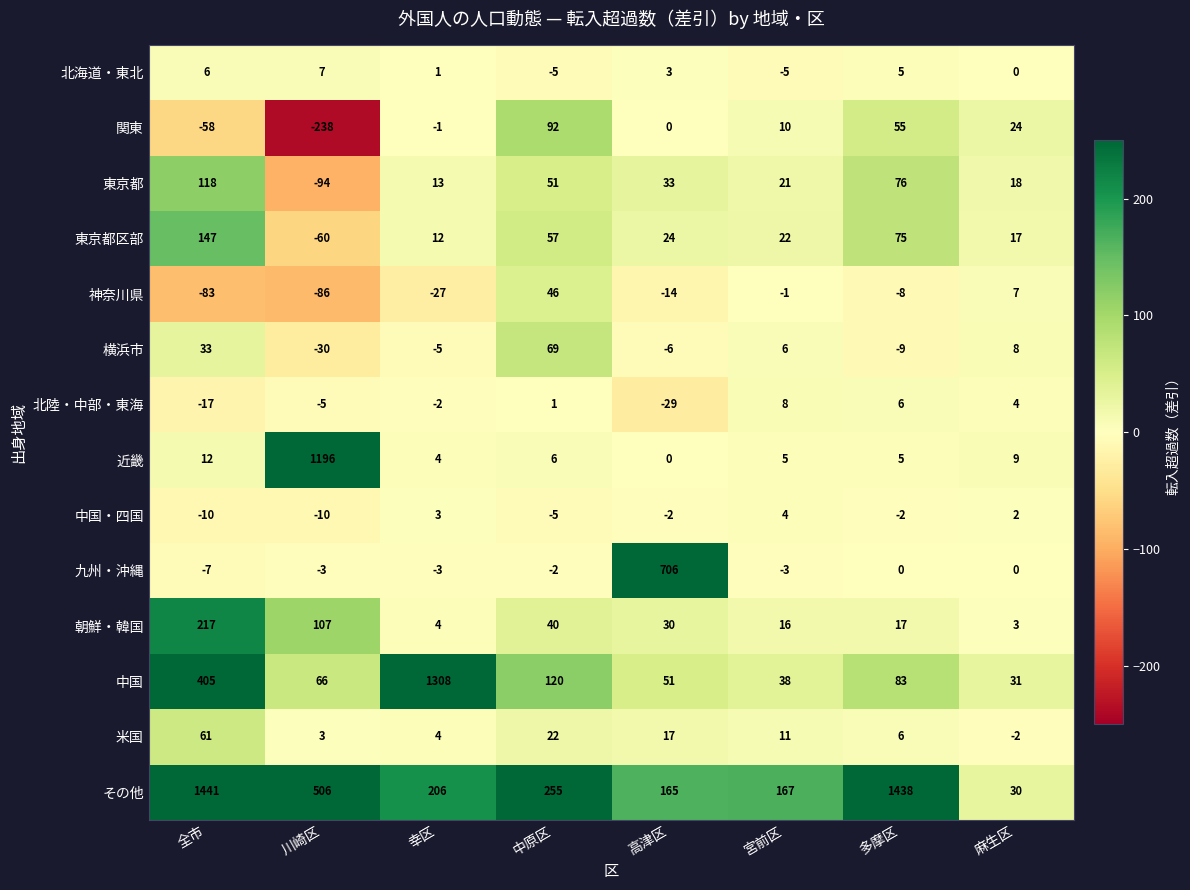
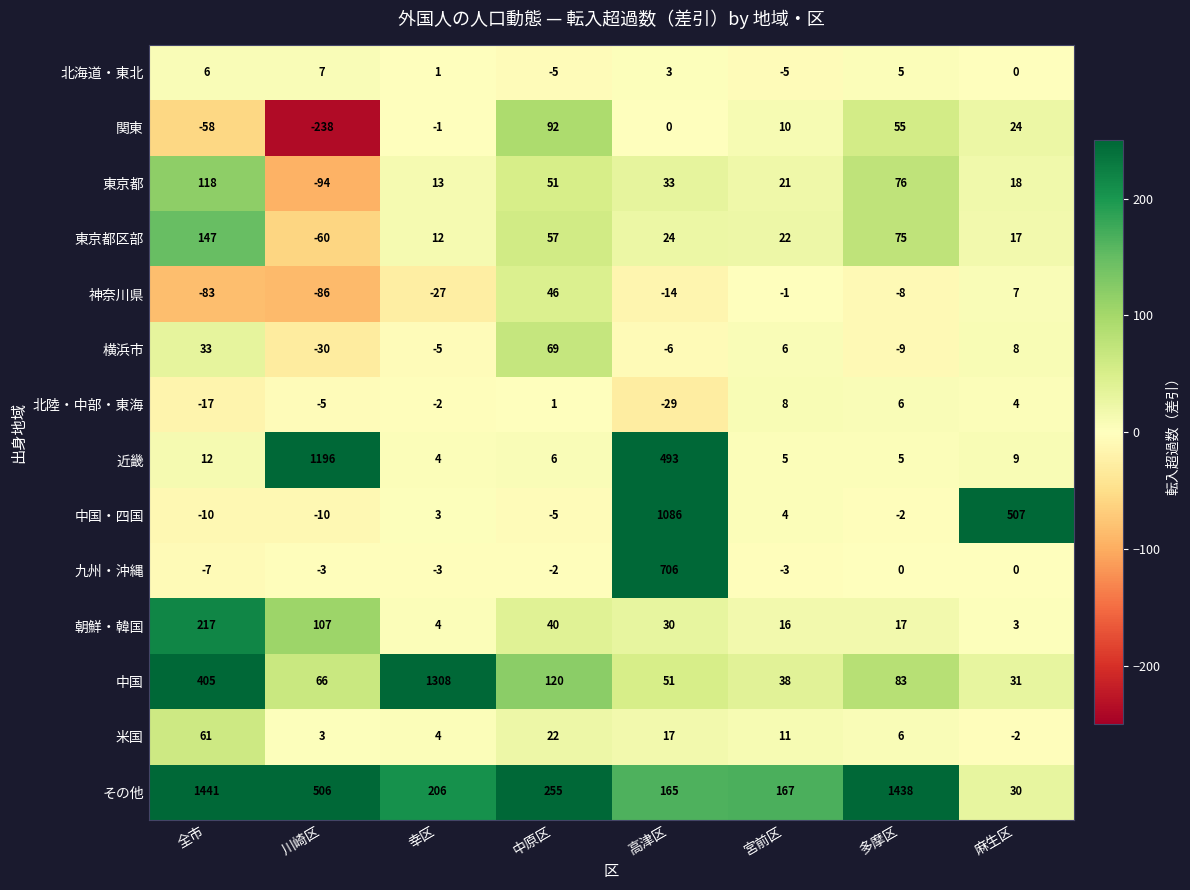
  {
    "北海道・東北": {
      "全市": 6,
      "川崎区": 7,
      "幸区": 1,
      "中原区": -5,
      "高津区": 3,
      "宮前区": -5,
      "多摩区": 5,
      "麻生区": 0
    },
    "関東": {
      "全市": -58,
      "川崎区": -238,
      "幸区": -1,
      "中原区": 92,
      "高津区": 0,
      "宮前区": 10,
      "多摩区": 55,
      "麻生区": 24
    },
    "東京都": {
      "全市": 118,
      "川崎区": -94,
      "幸区": 13,
      "中原区": 51,
      "高津区": 33,
      "宮前区": 21,
      "多摩区": 76,
      "麻生区": 18
    },
    "東京都区部": {
      "全市": 147,
      "川崎区": -60,
      "幸区": 12,
      "中原区": 57,
      "高津区": 24,
      "宮前区": 22,
      "多摩区": 75,
      "麻生区": 17
    },
    "神奈川県": {
      "全市": -83,
      "川崎区": -86,
      "幸区": -27,
      "中原区": 46,
      "高津区": -14,
      "宮前区": -1,
      "多摩区": -8,
      "麻生区": 7
    },
    "横浜市": {
      "全市": 33,
      "川崎区": -30,
      "幸区": -5,
      "中原区": 69,
      "高津区": -6,
      "宮前区": 6,
      "多摩区": -9,
      "麻生区": 8
    },
    "北陸・中部・東海": {
      "全市": -17,
      "川崎区": -5,
      "幸区": -2,
      "中原区": 1,
      "高津区": -29,
      "宮前区": 8,
      "多摩区": 6,
      "麻生区": 4
    },
    "近畿": {
      "全市": 12,
      "川崎区": 1196,
      "幸区": 4,
      "中原区": 6,
-     "高津区": 0,
+     "高津区": 493,
      "宮前区": 5,
      "多摩区": 5,
      "麻生区": 9
    },
    "中国・四国": {
      "全市": -10,
      "川崎区": -10,
      "幸区": 3,
      "中原区": -5,
-     "高津区": -2,
+     "高津区": 1086,
      "宮前区": 4,
      "多摩区": -2,
-     "麻生区": 2
+     "麻生区": 507
    },
    "九州・沖縄": {
      "全市": -7,
      "川崎区": -3,
      "幸区": -3,
      "中原区": -2,
      "高津区": 706,
      "宮前区": -3,
      "多摩区": 0,
      "麻生区": 0
    },
    "朝鮮・韓国": {
      "全市": 217,
      "川崎区": 107,
      "幸区": 4,
      "中原区": 40,
      "高津区": 30,
      "宮前区": 16,
      "多摩区": 17,
      "麻生区": 3
    },
    "中国": {
      "全市": 405,
      "川崎区": 66,
      "幸区": 1308,
      "中原区": 120,
      "高津区": 51,
      "宮前区": 38,
      "多摩区": 83,
      "麻生区": 31
    },
    "米国": {
      "全市": 61,
      "川崎区": 3,
      "幸区": 4,
      "中原区": 22,
      "高津区": 17,
      "宮前区": 11,
      "多摩区": 6,
      "麻生区": -2
    },
    "その他": {
      "全市": 1441,
      "川崎区": 506,
      "幸区": 206,
      "中原区": 255,
      "高津区": 165,
      "宮前区": 167,
      "多摩区": 1438,
      "麻生区": 30
    }
  }
